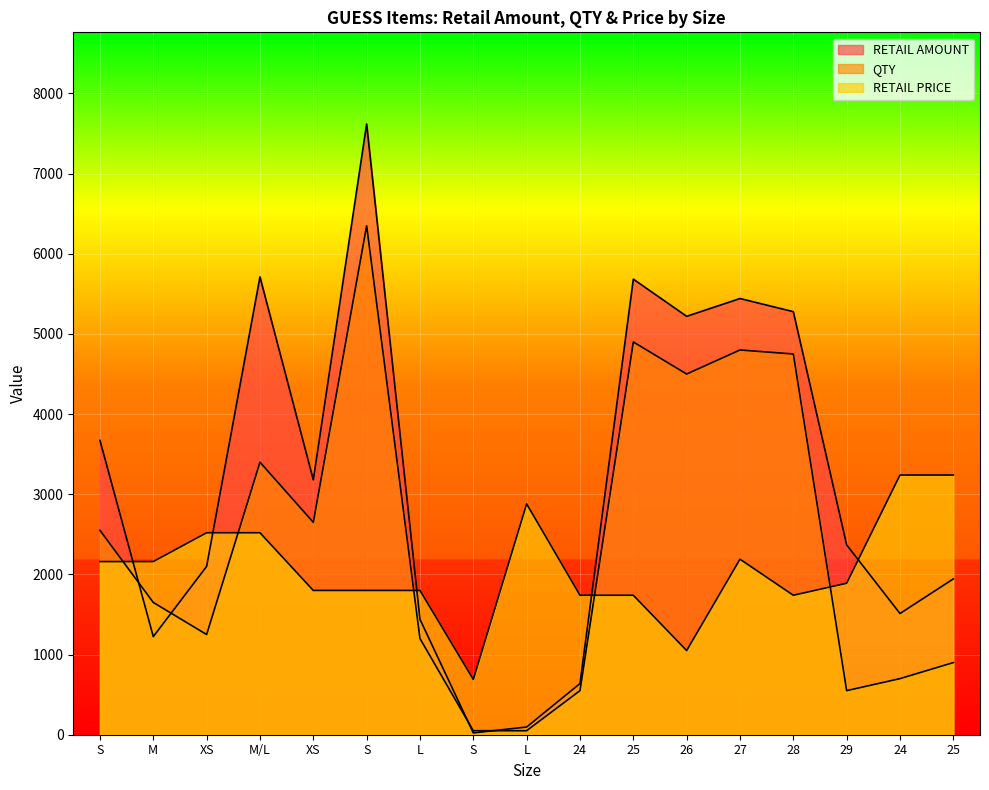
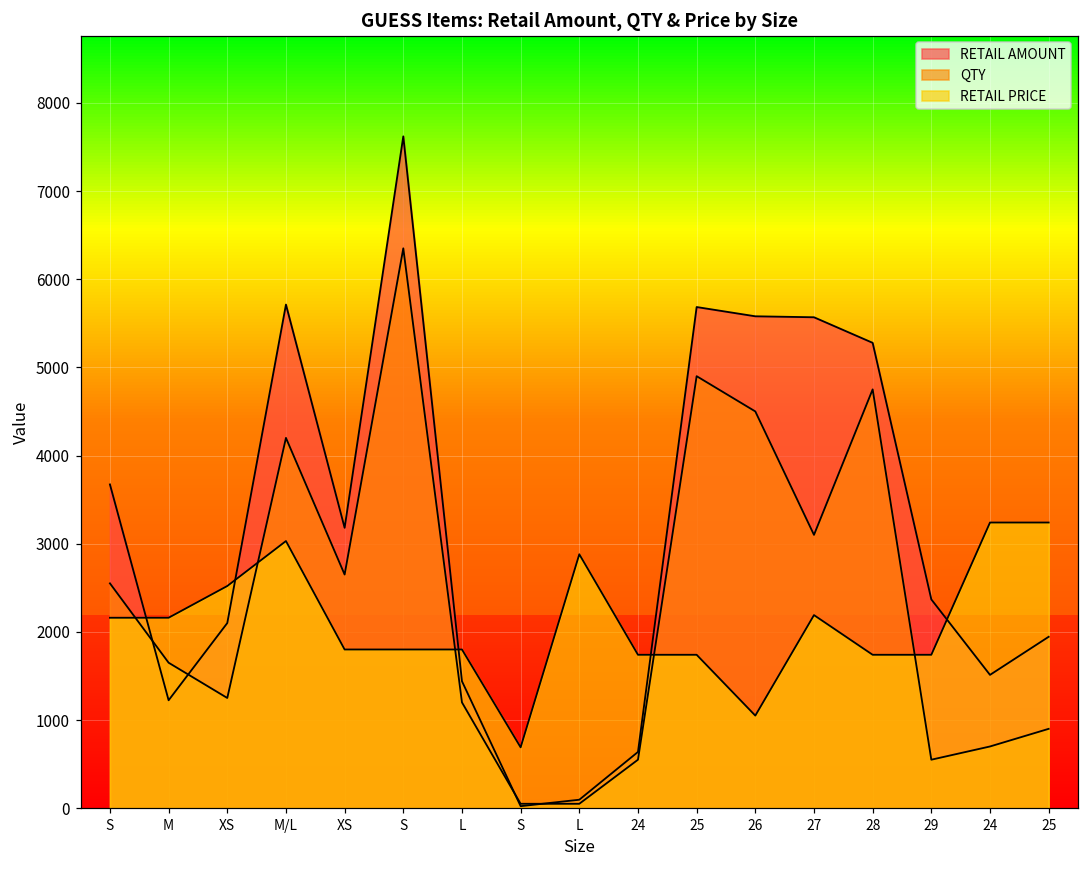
  {
    "RETAIL AMOUNT": {
      "M": 1200,
      "M/L": 5700,
-     "26": 5200,
-     "27": 5400,
+     "26": 5600,
+     "27": 5600,
      "28": 5300,
      "29": 2400
    },
    "QTY": {
      "M": 1700,
-     "M/L": 3400,
+     "M/L": 4200,
      "26": 4500,
-     "27": 4800,
+     "27": 3100,
      "28": 4800,
      "29": 600
    },
    "RETAIL PRICE": {
      "M": 2200,
-     "M/L": 2500,
+     "M/L": 3000,
      "26": 1100,
      "27": 2200,
      "28": 1700,
-     "29": 1900
+     "29": 1700
    }
  }
